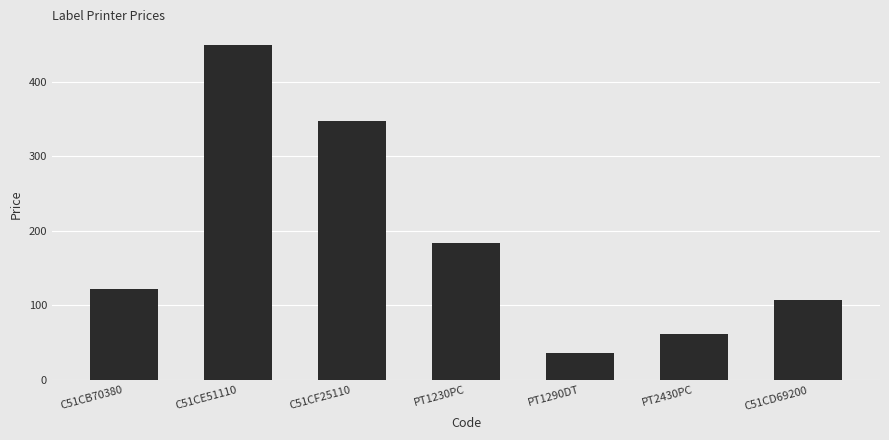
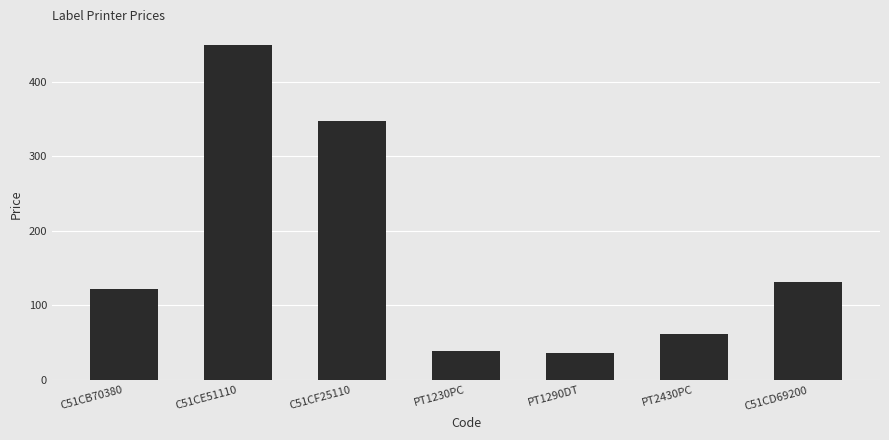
  {
    "C51CB70380": 120,
    "C51CE51110": 450,
    "C51CF25110": 350,
-   "PT1230PC": 180,
+   "PT1230PC": 40,
    "PT1290DT": 40,
    "PT2430PC": 60,
-   "C51CD69200": 110
+   "C51CD69200": 130
  }
